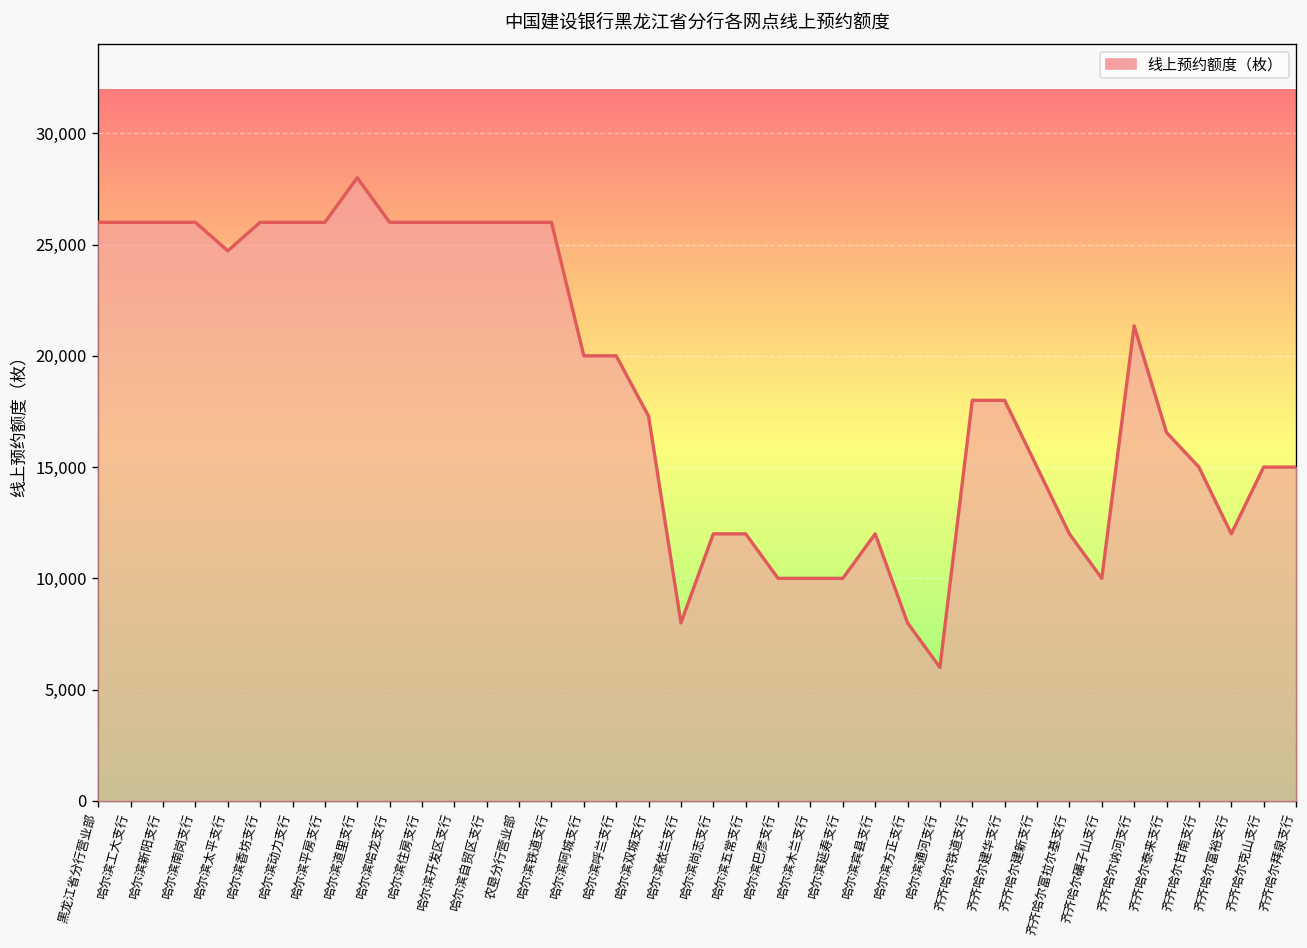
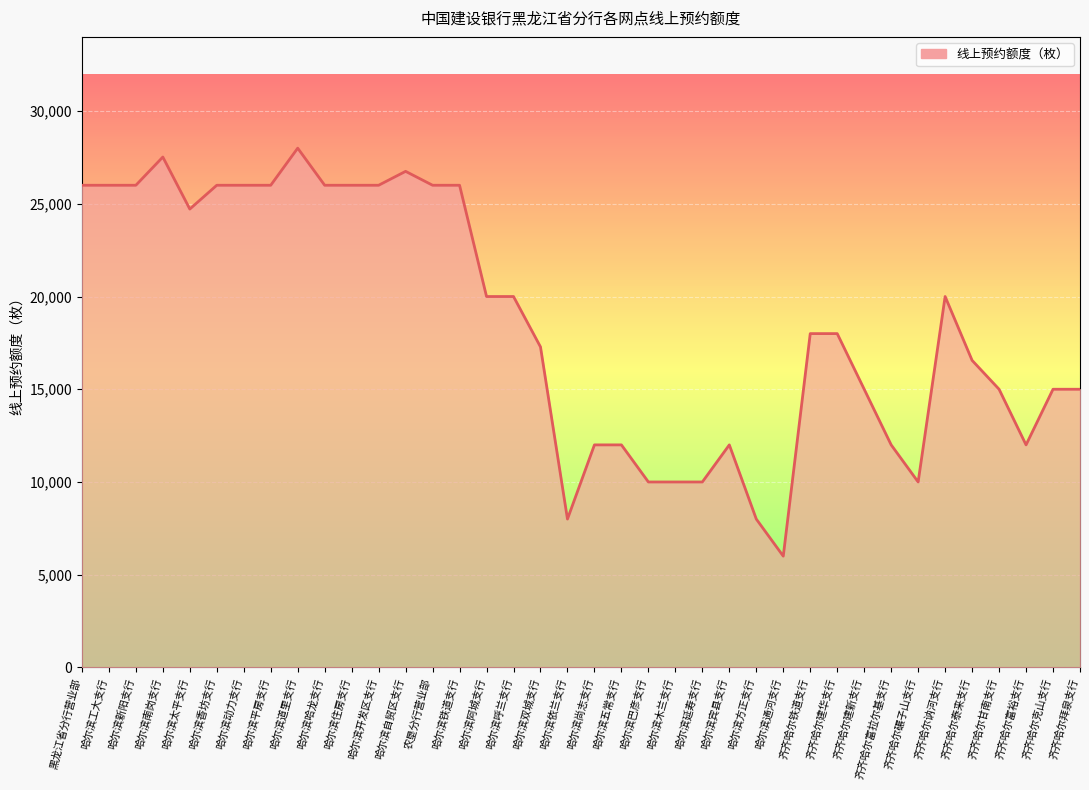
  {
    "黑龙江省分行营业部": "26,000",
    "哈尔滨工大支行": "26,000",
    "哈尔滨新阳支行": "26,000",
-   "哈尔滨南岗支行": "26,000",
+   "哈尔滨南岗支行": "27,500",
    "哈尔滨太平支行": "24,700",
    "哈尔滨香坊支行": "26,000",
    "哈尔滨动力支行": "26,000",
    "哈尔滨平房支行": "26,000",
    "哈尔滨道里支行": "28,000",
    "哈尔滨哈龙支行": "26,000",
    "哈尔滨住房支行": "26,000",
    "哈尔滨开发区支行": "26,000",
-   "哈尔滨自贸区支行": "26,000",
+   "哈尔滨自贸区支行": "26,800",
    "农垦分行营业部": "26,000",
    "哈尔滨铁道支行": "26,000",
    "哈尔滨阿城支行": "20,000",
    "哈尔滨呼兰支行": "20,000",
    "哈尔滨双城支行": "17,300",
    "哈尔滨依兰支行": "8,000",
    "哈尔滨尚志支行": "12,000",
    "哈尔滨五常支行": "12,000",
    "哈尔滨巴彦支行": "10,000",
    "哈尔滨木兰支行": "10,000",
    "哈尔滨延寿支行": "10,000",
    "哈尔滨宾县支行": "12,000",
    "哈尔滨方正支行": "8,000",
    "哈尔滨通河支行": "6,000",
    "齐齐哈尔铁道支行": "18,000",
    "齐齐哈尔建华支行": "18,000",
    "齐齐哈尔建新支行": "15,000",
    "齐齐哈尔富拉尔基支行": "12,000",
    "齐齐哈尔碾子山支行": "10,000",
-   "齐齐哈尔讷河支行": "21,300",
+   "齐齐哈尔讷河支行": "20,000",
    "齐齐哈尔泰来支行": "16,600",
    "齐齐哈尔甘南支行": "15,000",
    "齐齐哈尔富裕支行": "12,000",
    "齐齐哈尔克山支行": "15,000",
    "齐齐哈尔拜泉支行": "15,000"
  }
